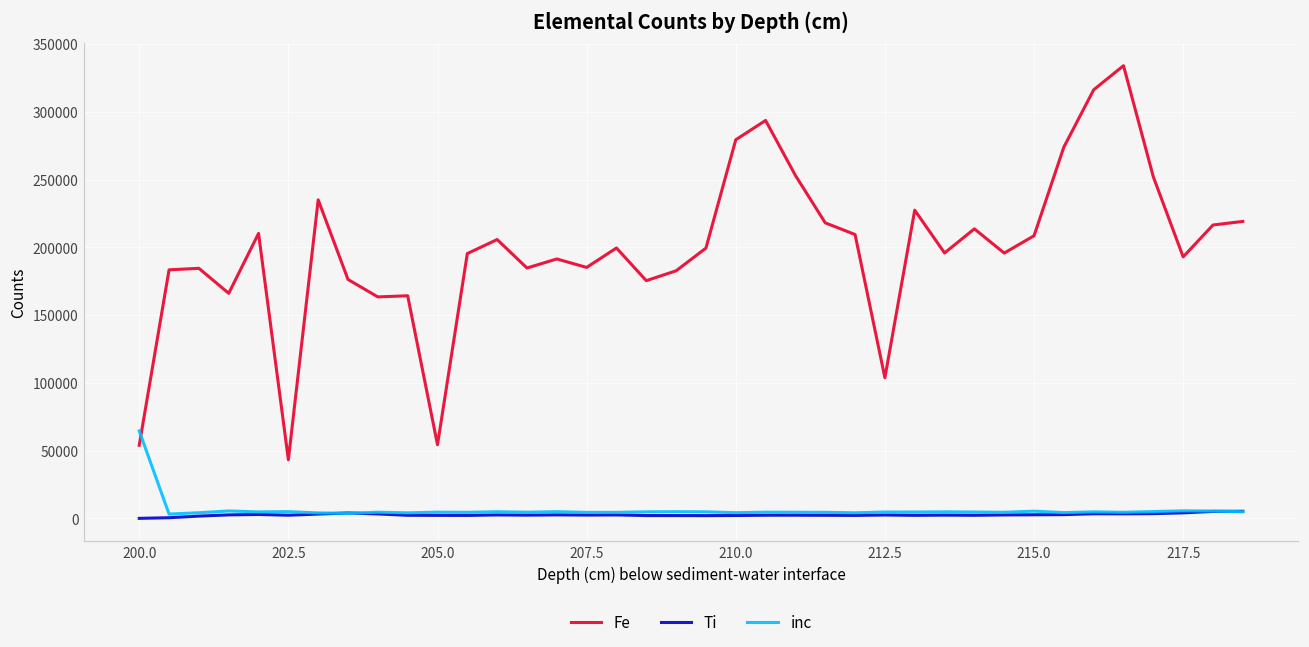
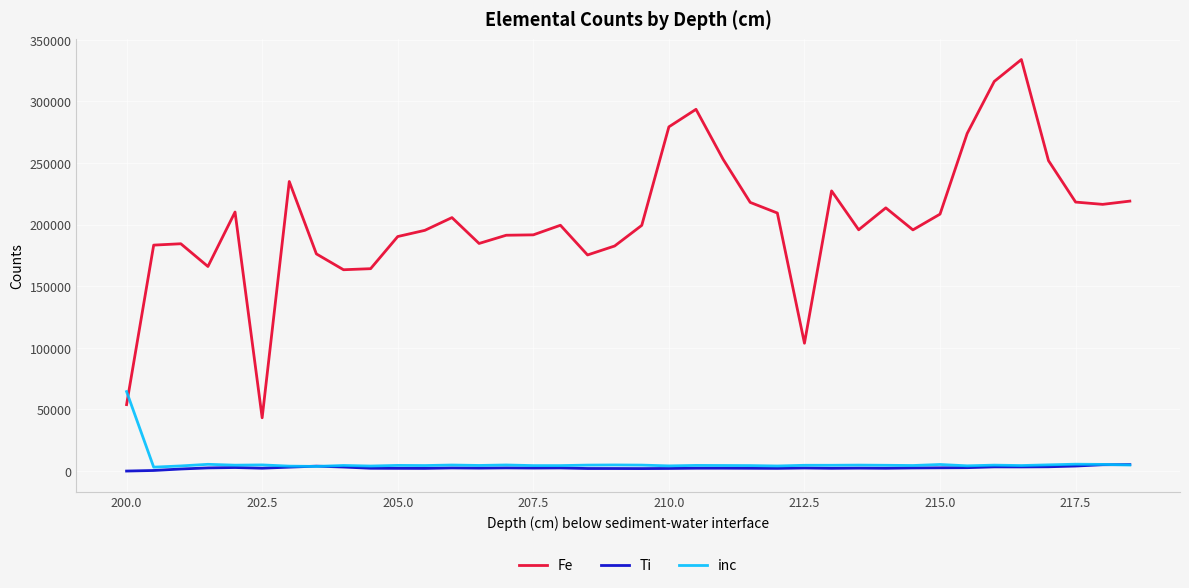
  {
    "Fe": {
      "200.0": 54000,
      "202.5": 43000,
-     "205.0": 54000,
-     "207.5": 185000,
+     "205.0": 190000,
+     "207.5": 192000,
      "210.0": 279000,
      "212.5": 104000,
      "215.0": 209000,
-     "217.5": 193000
+     "217.5": 218000
    },
    "Ti": {
      "200.0": 0,
      "202.5": 2000,
      "205.0": 2000,
      "212.5": 2000,
      "215.0": 3000
    },
    "inc": {
      "200.0": 65000,
      "202.5": 5000,
      "205.0": 5000,
      "212.5": 5000,
      "215.0": 5000
    }
  }
